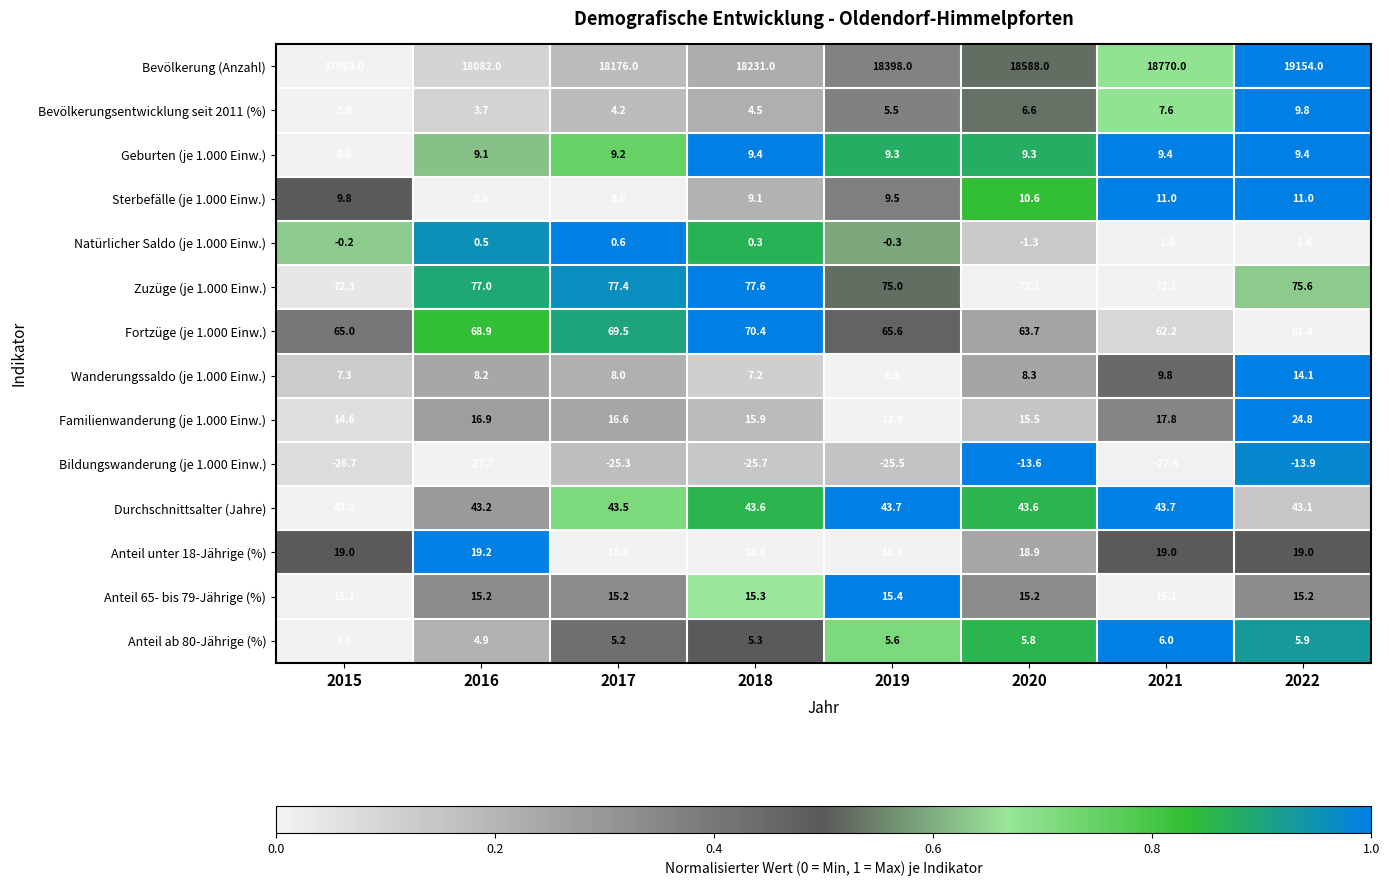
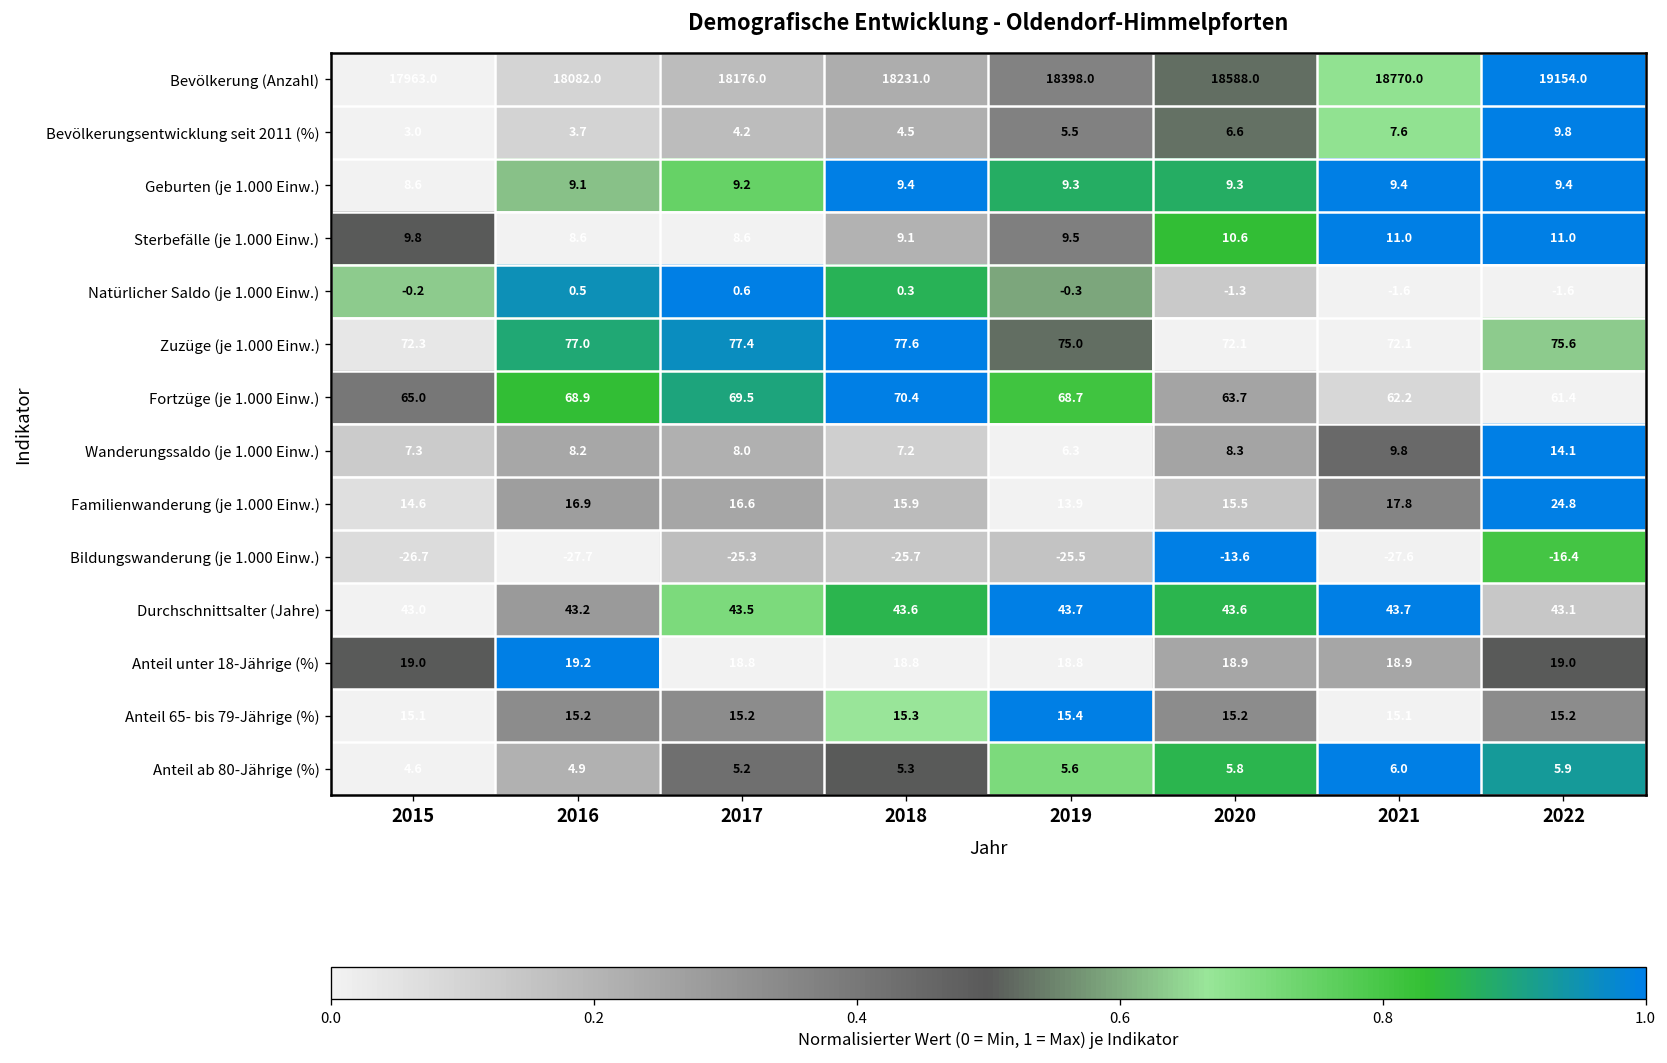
  {
    "Bevölkerung (Anzahl)": {
      "2017": 18176.0,
      "2018": 18231.0,
      "2019": 18398.0,
      "2020": 18588.0,
      "2021": 18770.0,
      "2022": 19154.0
    },
    "Bevölkerungsentwicklung seit 2011 (%)": {
      "2017": 4.2,
      "2018": 4.5,
      "2019": 5.5,
      "2020": 6.6,
      "2021": 7.6,
      "2022": 9.8
    },
    "Geburten (je 1.000 Einw.)": {
      "2016": 9.1,
      "2017": 9.2,
      "2018": 9.4,
      "2019": 9.3,
      "2020": 9.3,
      "2021": 9.4,
      "2022": 9.4
    },
    "Sterbefälle (je 1.000 Einw.)": {
      "2015": 9.8,
      "2018": 9.1,
      "2019": 9.5,
      "2020": 10.6,
      "2021": 11.0,
      "2022": 11.0
    },
    "Natürlicher Saldo (je 1.000 Einw.)": {
      "2015": -0.2,
      "2016": 0.5,
      "2017": 0.6,
      "2018": 0.3,
      "2019": -0.3,
      "2020": -1.3
    },
    "Zuzüge (je 1.000 Einw.)": {
      "2016": 77.0,
      "2017": 77.4,
      "2018": 77.6,
      "2019": 75.0,
      "2022": 75.6
    },
    "Fortzüge (je 1.000 Einw.)": {
      "2015": 65.0,
      "2016": 68.9,
      "2017": 69.5,
      "2018": 70.4,
-     "2019": 65.6,
+     "2019": 68.7,
      "2020": 63.7
    },
    "Wanderungssaldo (je 1.000 Einw.)": {
      "2015": 7.3,
      "2016": 8.2,
      "2017": 8.0,
      "2018": 7.2,
      "2020": 8.3,
      "2021": 9.8,
      "2022": 14.1
    },
    "Familienwanderung (je 1.000 Einw.)": {
      "2016": 16.9,
      "2017": 16.6,
      "2018": 15.9,
      "2020": 15.5,
      "2021": 17.8,
      "2022": 24.8
    },
    "Bildungswanderung (je 1.000 Einw.)": {
      "2017": -25.3,
      "2018": -25.7,
      "2019": -25.5,
      "2020": -13.6,
-     "2022": -13.9
+     "2022": -16.4
    },
    "Durchschnittsalter (Jahre)": {
      "2016": 43.2,
      "2017": 43.5,
      "2018": 43.6,
      "2019": 43.7,
      "2020": 43.6,
      "2021": 43.7,
      "2022": 43.1
    },
    "Anteil unter 18-Jährige (%)": {
      "2015": 19.0,
      "2016": 19.2,
      "2020": 18.9,
-     "2021": 19.0,
+     "2021": 18.9,
      "2022": 19.0
    },
    "Anteil 65- bis 79-Jährige (%)": {
      "2016": 15.2,
      "2017": 15.2,
      "2018": 15.3,
      "2019": 15.4,
      "2020": 15.2,
      "2022": 15.2
    },
    "Anteil ab 80-Jährige (%)": {
      "2016": 4.9,
      "2017": 5.2,
      "2018": 5.3,
      "2019": 5.6,
      "2020": 5.8,
      "2021": 6.0,
      "2022": 5.9
    }
  }
